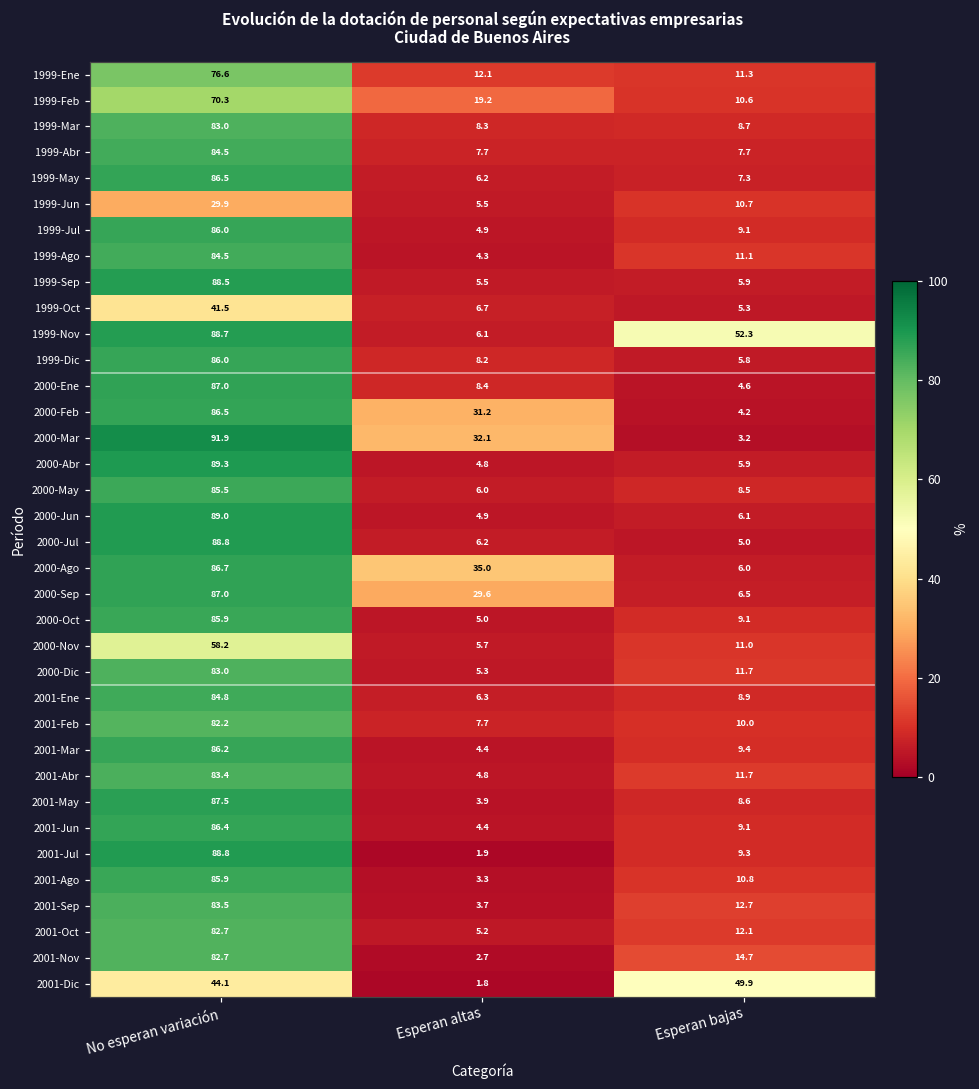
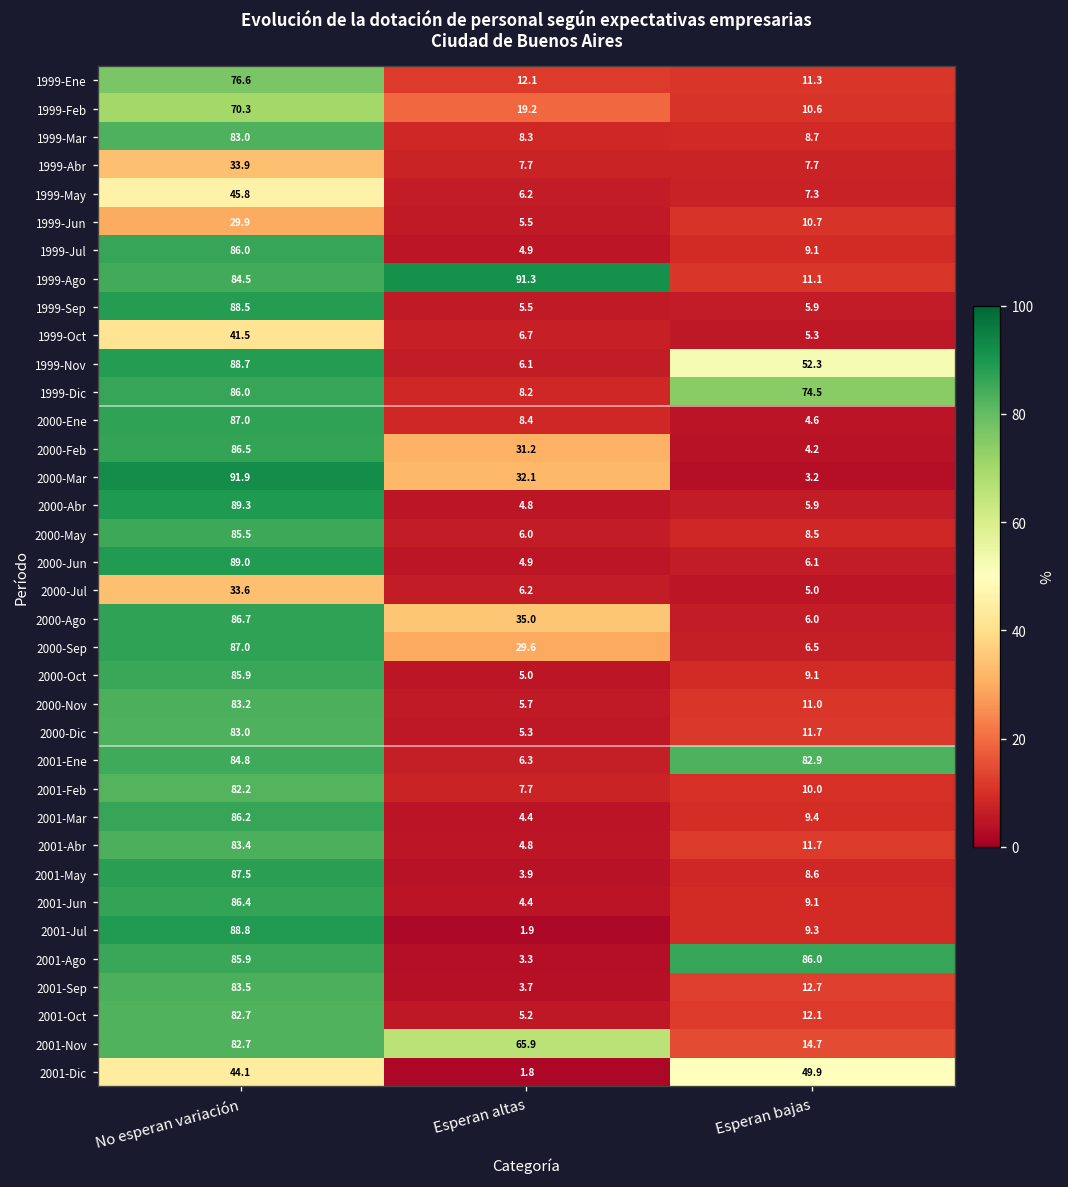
  {
    "1999-Ene": {
      "No esperan variación": 76.6,
      "Esperan altas": 12.1,
      "Esperan bajas": 11.3
    },
    "1999-Feb": {
      "No esperan variación": 70.3,
      "Esperan altas": 19.2,
      "Esperan bajas": 10.6
    },
    "1999-Mar": {
      "No esperan variación": 83.0,
      "Esperan altas": 8.3,
      "Esperan bajas": 8.7
    },
    "1999-Abr": {
-     "No esperan variación": 84.5,
+     "No esperan variación": 33.9,
      "Esperan altas": 7.7,
      "Esperan bajas": 7.7
    },
    "1999-May": {
-     "No esperan variación": 86.5,
+     "No esperan variación": 45.8,
      "Esperan altas": 6.2,
      "Esperan bajas": 7.3
    },
    "1999-Jun": {
      "No esperan variación": 29.9,
      "Esperan altas": 5.5,
      "Esperan bajas": 10.7
    },
    "1999-Jul": {
      "No esperan variación": 86.0,
      "Esperan altas": 4.9,
      "Esperan bajas": 9.1
    },
    "1999-Ago": {
      "No esperan variación": 84.5,
-     "Esperan altas": 4.3,
+     "Esperan altas": 91.3,
      "Esperan bajas": 11.1
    },
    "1999-Sep": {
      "No esperan variación": 88.5,
      "Esperan altas": 5.5,
      "Esperan bajas": 5.9
    },
    "1999-Oct": {
      "No esperan variación": 41.5,
      "Esperan altas": 6.7,
      "Esperan bajas": 5.3
    },
    "1999-Nov": {
      "No esperan variación": 88.7,
      "Esperan altas": 6.1,
      "Esperan bajas": 52.3
    },
    "1999-Dic": {
      "No esperan variación": 86.0,
      "Esperan altas": 8.2,
-     "Esperan bajas": 5.8
+     "Esperan bajas": 74.5
    },
    "2000-Ene": {
      "No esperan variación": 87.0,
      "Esperan altas": 8.4,
      "Esperan bajas": 4.6
    },
    "2000-Feb": {
      "No esperan variación": 86.5,
      "Esperan altas": 31.2,
      "Esperan bajas": 4.2
    },
    "2000-Mar": {
      "No esperan variación": 91.9,
      "Esperan altas": 32.1,
      "Esperan bajas": 3.2
    },
    "2000-Abr": {
      "No esperan variación": 89.3,
      "Esperan altas": 4.8,
      "Esperan bajas": 5.9
    },
    "2000-May": {
      "No esperan variación": 85.5,
      "Esperan altas": 6.0,
      "Esperan bajas": 8.5
    },
    "2000-Jun": {
      "No esperan variación": 89.0,
      "Esperan altas": 4.9,
      "Esperan bajas": 6.1
    },
    "2000-Jul": {
-     "No esperan variación": 88.8,
+     "No esperan variación": 33.6,
      "Esperan altas": 6.2,
      "Esperan bajas": 5.0
    },
    "2000-Ago": {
      "No esperan variación": 86.7,
      "Esperan altas": 35.0,
      "Esperan bajas": 6.0
    },
    "2000-Sep": {
      "No esperan variación": 87.0,
      "Esperan altas": 29.6,
      "Esperan bajas": 6.5
    },
    "2000-Oct": {
      "No esperan variación": 85.9,
      "Esperan altas": 5.0,
      "Esperan bajas": 9.1
    },
    "2000-Nov": {
-     "No esperan variación": 58.2,
+     "No esperan variación": 83.2,
      "Esperan altas": 5.7,
      "Esperan bajas": 11.0
    },
    "2000-Dic": {
      "No esperan variación": 83.0,
      "Esperan altas": 5.3,
      "Esperan bajas": 11.7
    },
    "2001-Ene": {
      "No esperan variación": 84.8,
      "Esperan altas": 6.3,
-     "Esperan bajas": 8.9
+     "Esperan bajas": 82.9
    },
    "2001-Feb": {
      "No esperan variación": 82.2,
      "Esperan altas": 7.7,
      "Esperan bajas": 10.0
    },
    "2001-Mar": {
      "No esperan variación": 86.2,
      "Esperan altas": 4.4,
      "Esperan bajas": 9.4
    },
    "2001-Abr": {
      "No esperan variación": 83.4,
      "Esperan altas": 4.8,
      "Esperan bajas": 11.7
    },
    "2001-May": {
      "No esperan variación": 87.5,
      "Esperan altas": 3.9,
      "Esperan bajas": 8.6
    },
    "2001-Jun": {
      "No esperan variación": 86.4,
      "Esperan altas": 4.4,
      "Esperan bajas": 9.1
    },
    "2001-Jul": {
      "No esperan variación": 88.8,
      "Esperan altas": 1.9,
      "Esperan bajas": 9.3
    },
    "2001-Ago": {
      "No esperan variación": 85.9,
      "Esperan altas": 3.3,
-     "Esperan bajas": 10.8
+     "Esperan bajas": 86.0
    },
    "2001-Sep": {
      "No esperan variación": 83.5,
      "Esperan altas": 3.7,
      "Esperan bajas": 12.7
    },
    "2001-Oct": {
      "No esperan variación": 82.7,
      "Esperan altas": 5.2,
      "Esperan bajas": 12.1
    },
    "2001-Nov": {
      "No esperan variación": 82.7,
-     "Esperan altas": 2.7,
+     "Esperan altas": 65.9,
      "Esperan bajas": 14.7
    },
    "2001-Dic": {
      "No esperan variación": 44.1,
      "Esperan altas": 1.8,
      "Esperan bajas": 49.9
    }
  }
